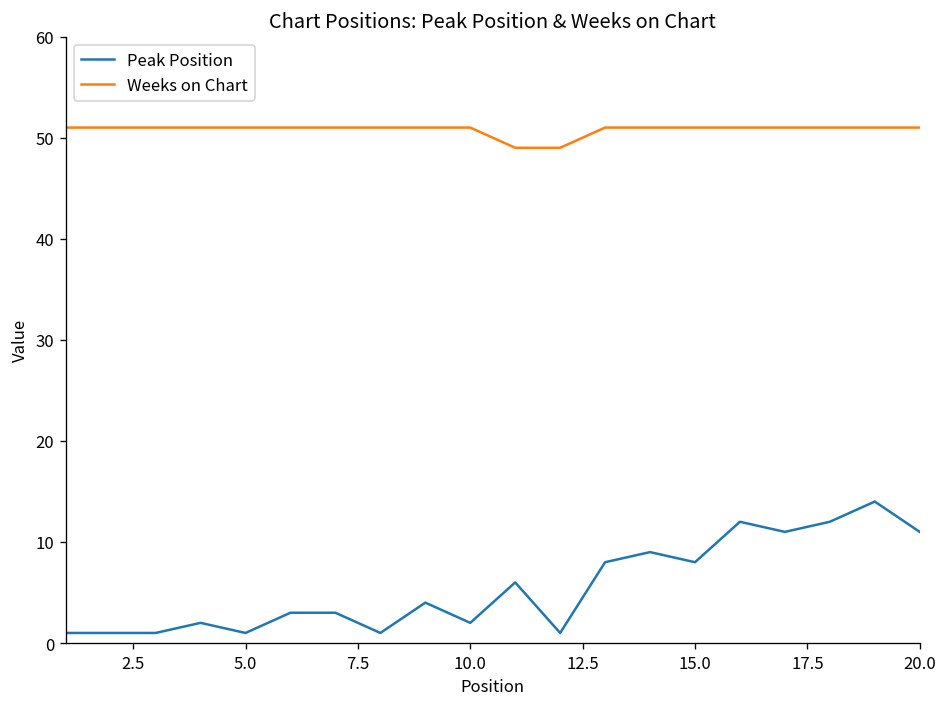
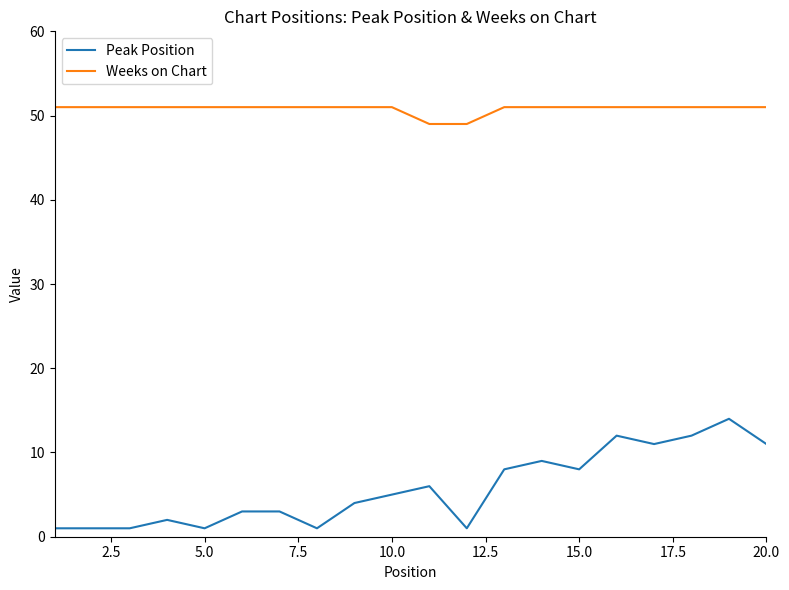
  {
    "Peak Position": {
      "5.0": 1,
-     "10.0": 2,
+     "10.0": 5,
      "15.0": 8,
      "20.0": 11
    },
    "Weeks on Chart": {
      "5.0": 51,
      "10.0": 51,
      "15.0": 51,
      "20.0": 51
    }
  }
